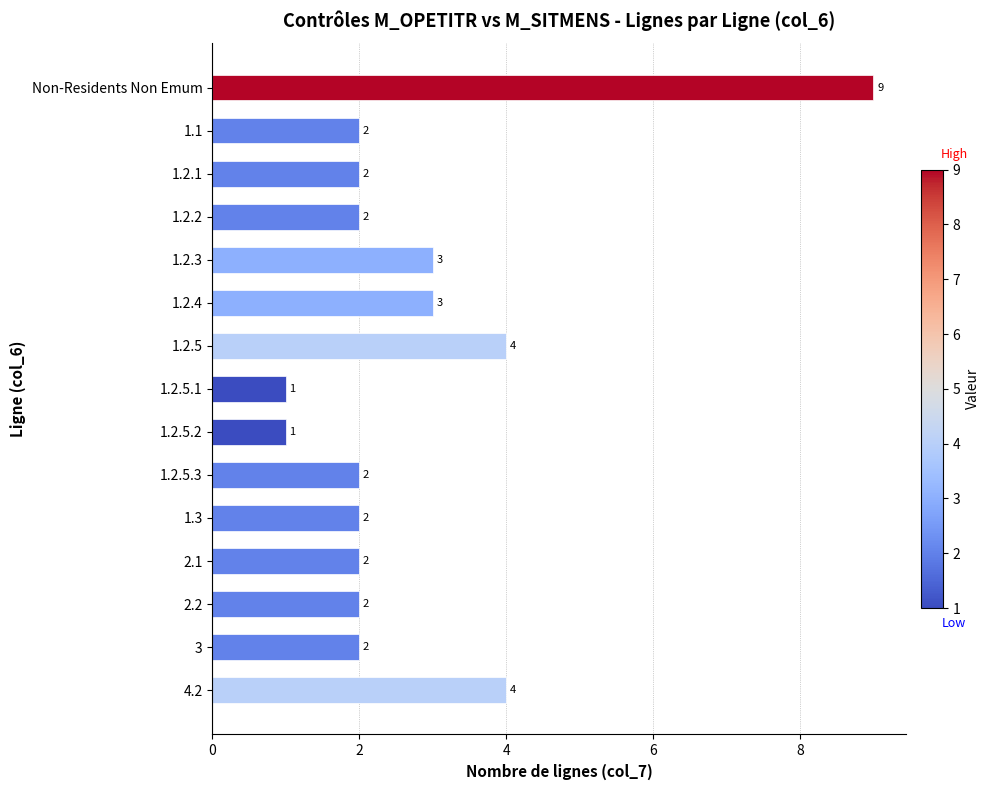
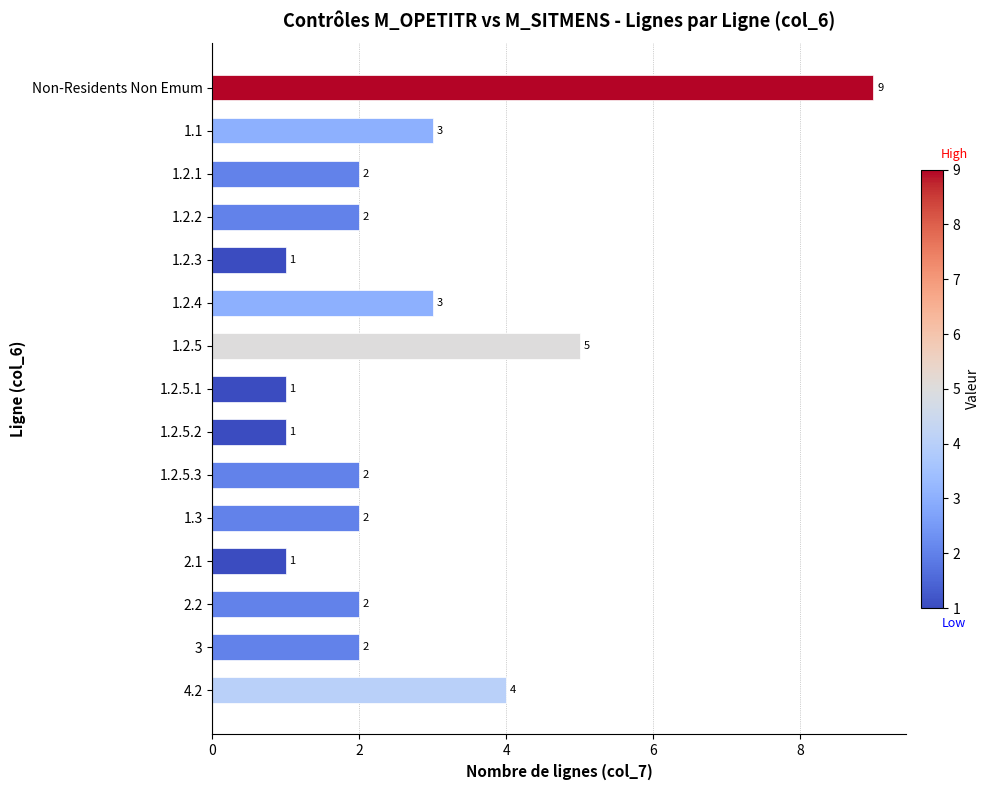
  {
    "Non-Residents Non Emum": 9,
-   "1.1": 2,
+   "1.1": 3,
    "1.2.1": 2,
    "1.2.2": 2,
-   "1.2.3": 3,
+   "1.2.3": 1,
    "1.2.4": 3,
-   "1.2.5": 4,
+   "1.2.5": 5,
    "1.2.5.1": 1,
    "1.2.5.2": 1,
    "1.2.5.3": 2,
    "1.3": 2,
-   "2.1": 2,
+   "2.1": 1,
    "2.2": 2,
    "3": 2,
    "4.2": 4
  }
